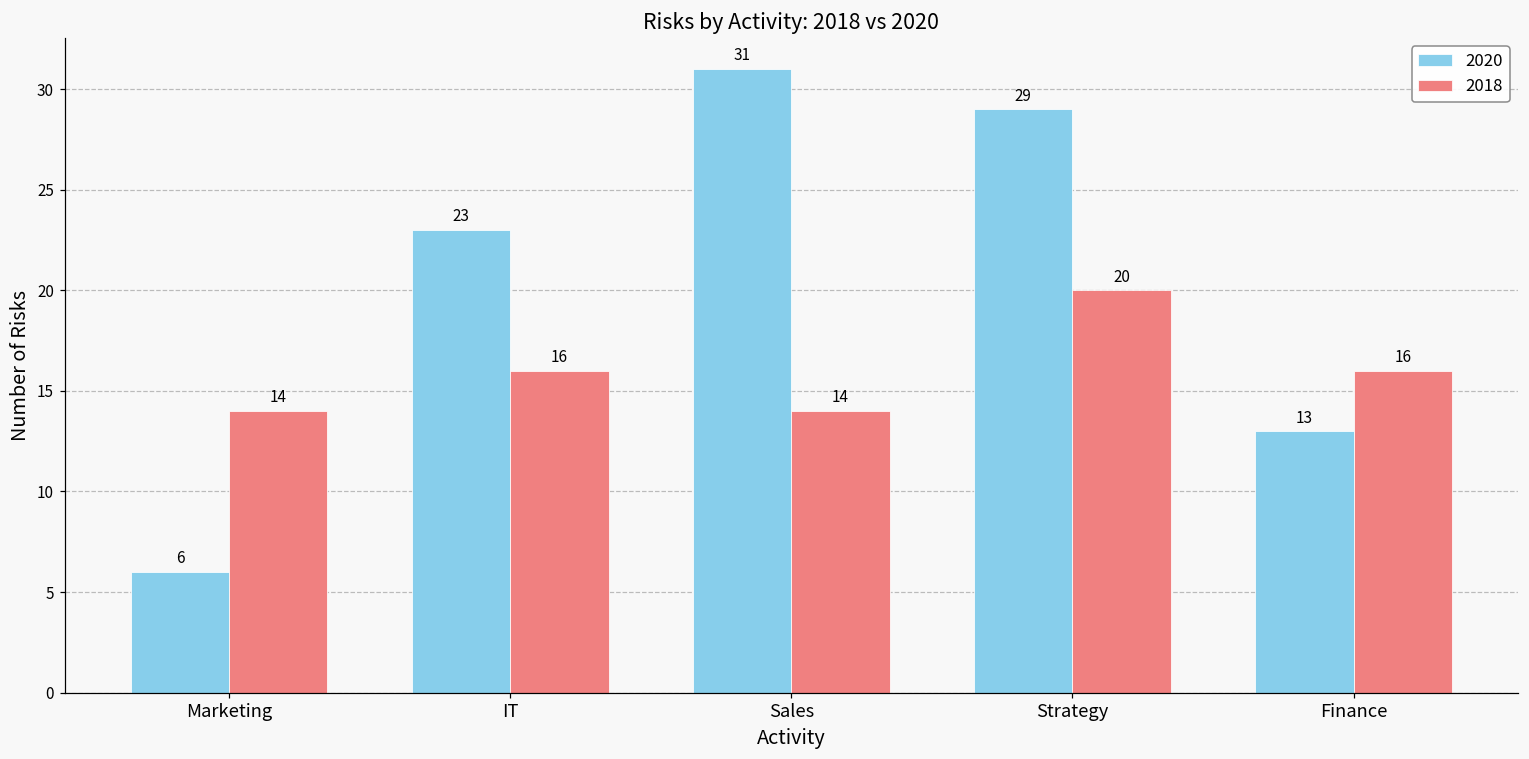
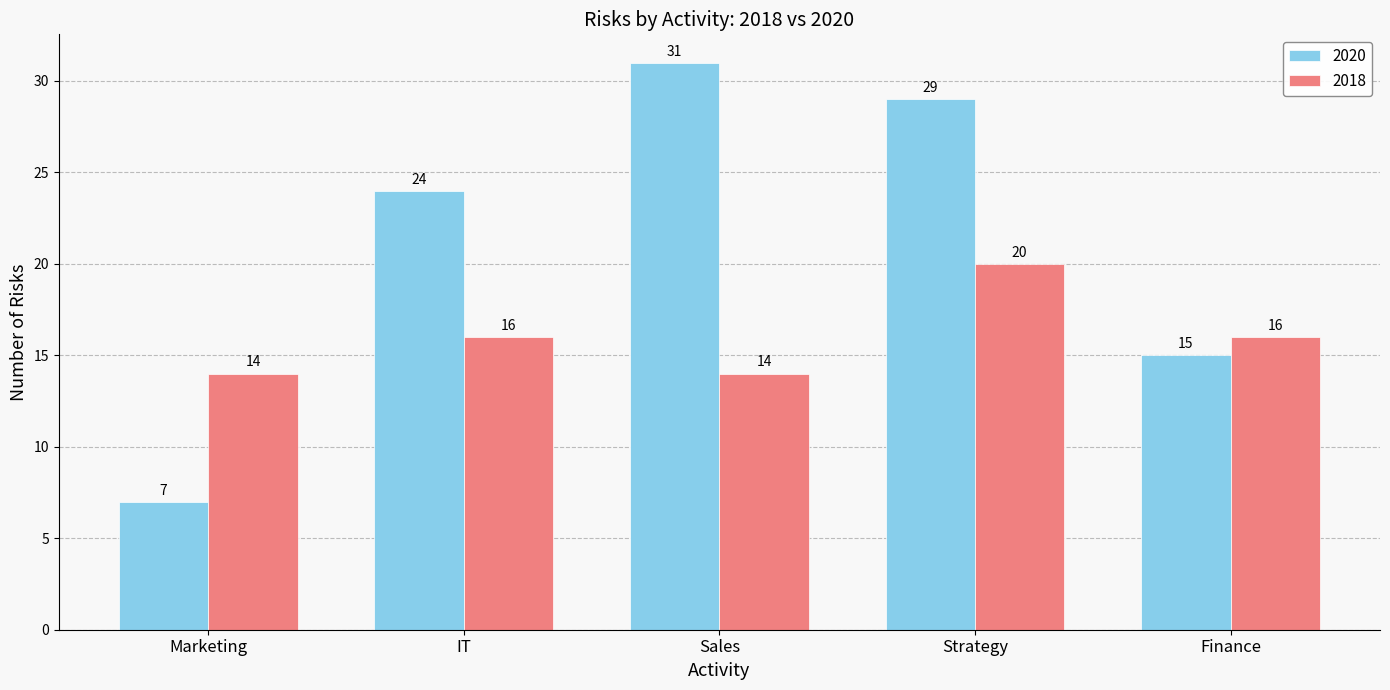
  {
    "2020": {
-     "Marketing": 6,
-     "IT": 23,
+     "Marketing": 7,
+     "IT": 24,
      "Sales": 31,
      "Strategy": 29,
-     "Finance": 13
+     "Finance": 15
    },
    "2018": {
      "Marketing": 14,
      "IT": 16,
      "Sales": 14,
      "Strategy": 20,
      "Finance": 16
    }
  }
